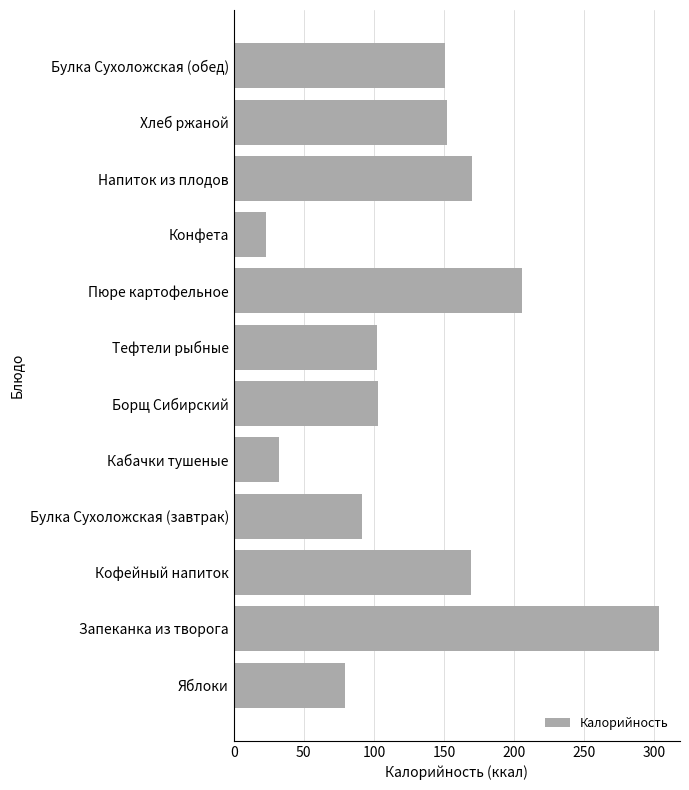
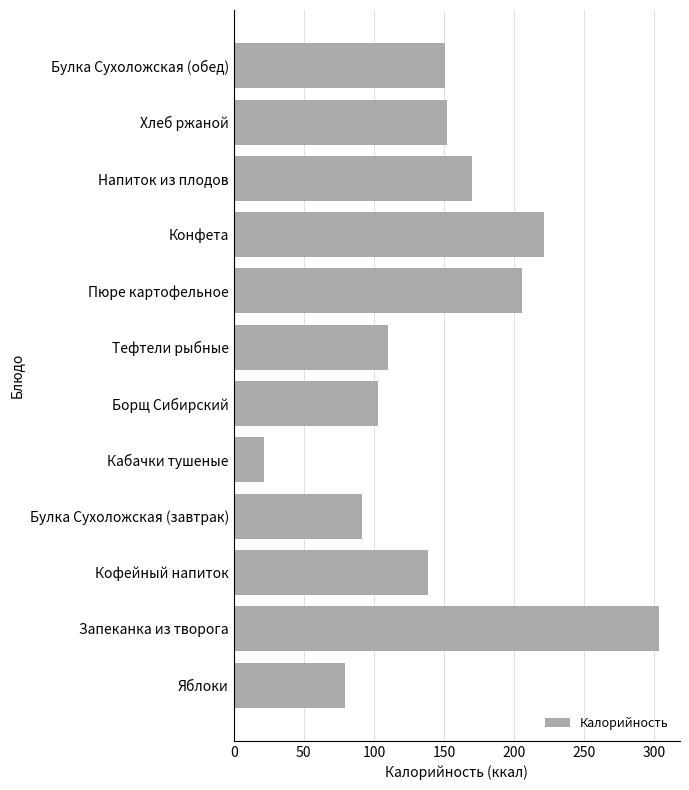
  {
    "Булка Сухоложская (обед)": 151,
    "Хлеб ржаной": 152,
    "Напиток из плодов": 170,
-   "Конфета": 23,
+   "Конфета": 222,
    "Пюре картофельное": 206,
-   "Тефтели рыбные": 102,
+   "Тефтели рыбные": 110,
    "Борщ Сибирский": 103,
-   "Кабачки тушеные": 32,
+   "Кабачки тушеные": 22,
    "Булка Сухоложская (завтрак)": 91,
-   "Кофейный напиток": 169,
+   "Кофейный напиток": 139,
    "Запеканка из творога": 303,
    "Яблоки": 79
  }
